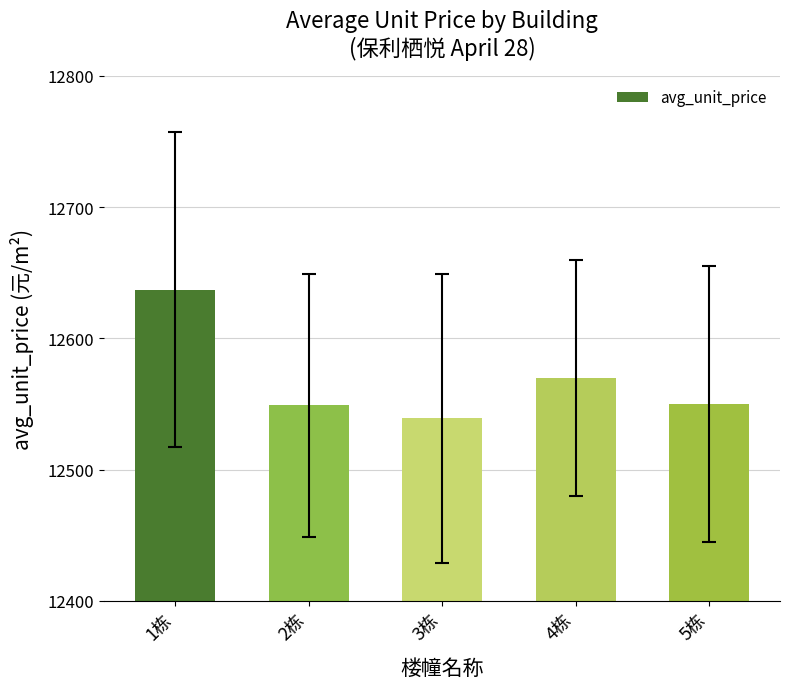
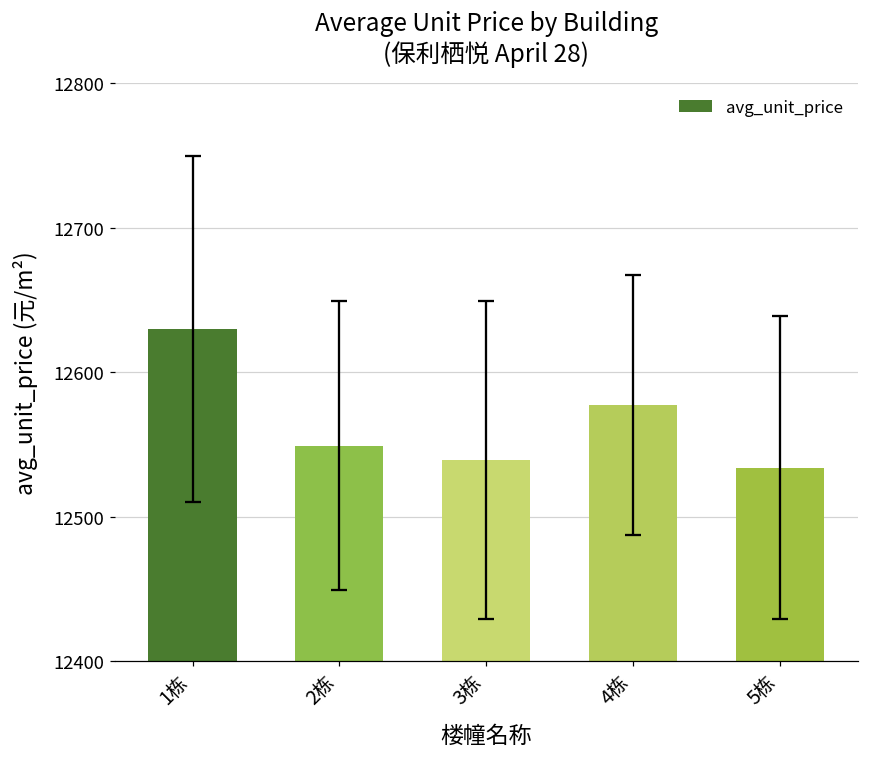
  {
    "avg_unit_price": {
-     "1栋": 12637,
+     "1栋": 12630,
      "2栋": 12549,
      "3栋": 12539,
-     "4栋": 12570,
-     "5栋": 12550
+     "4栋": 12577,
+     "5栋": 12534
    }
  }
